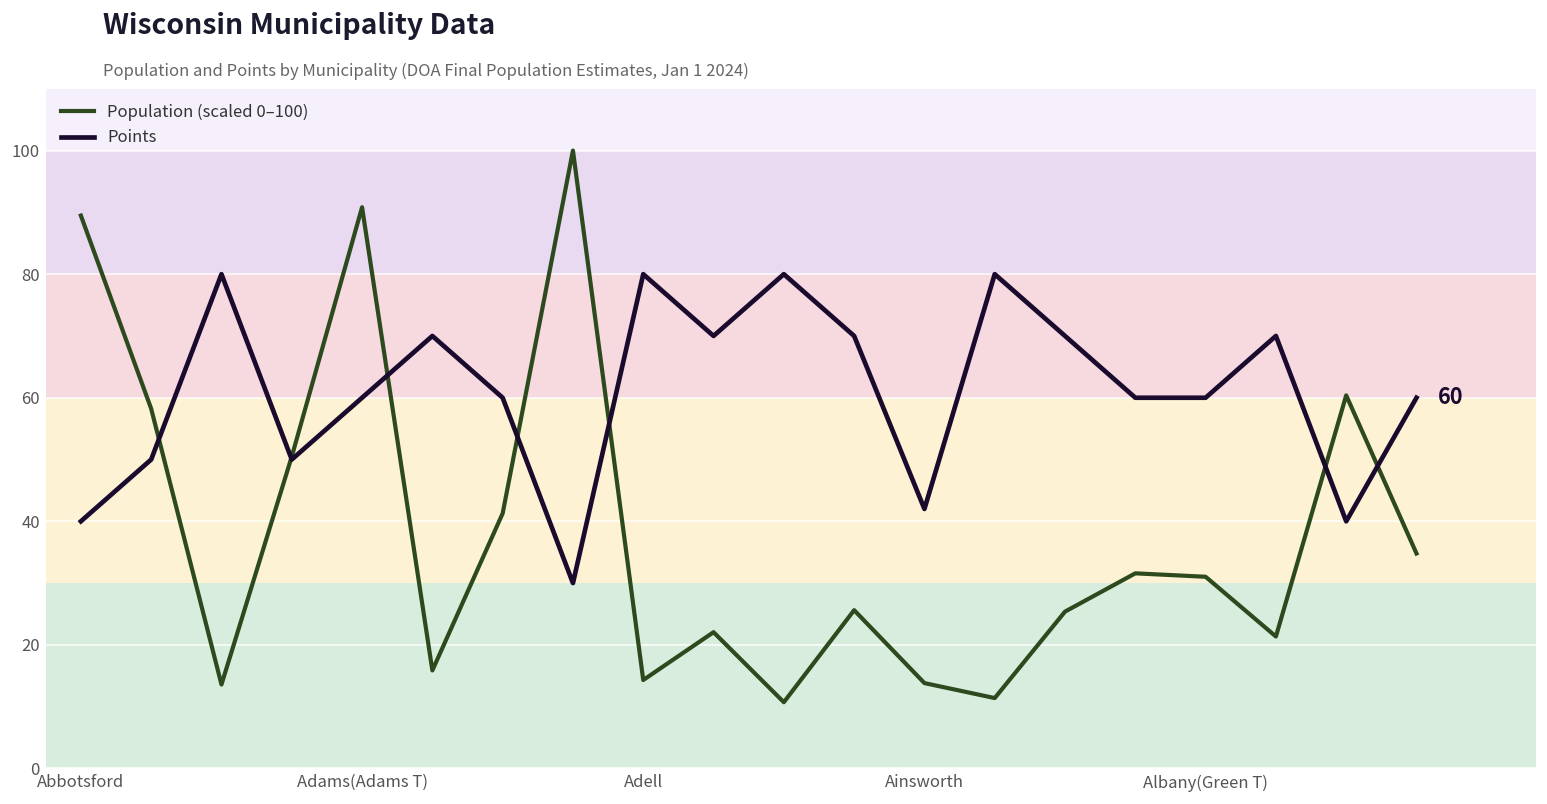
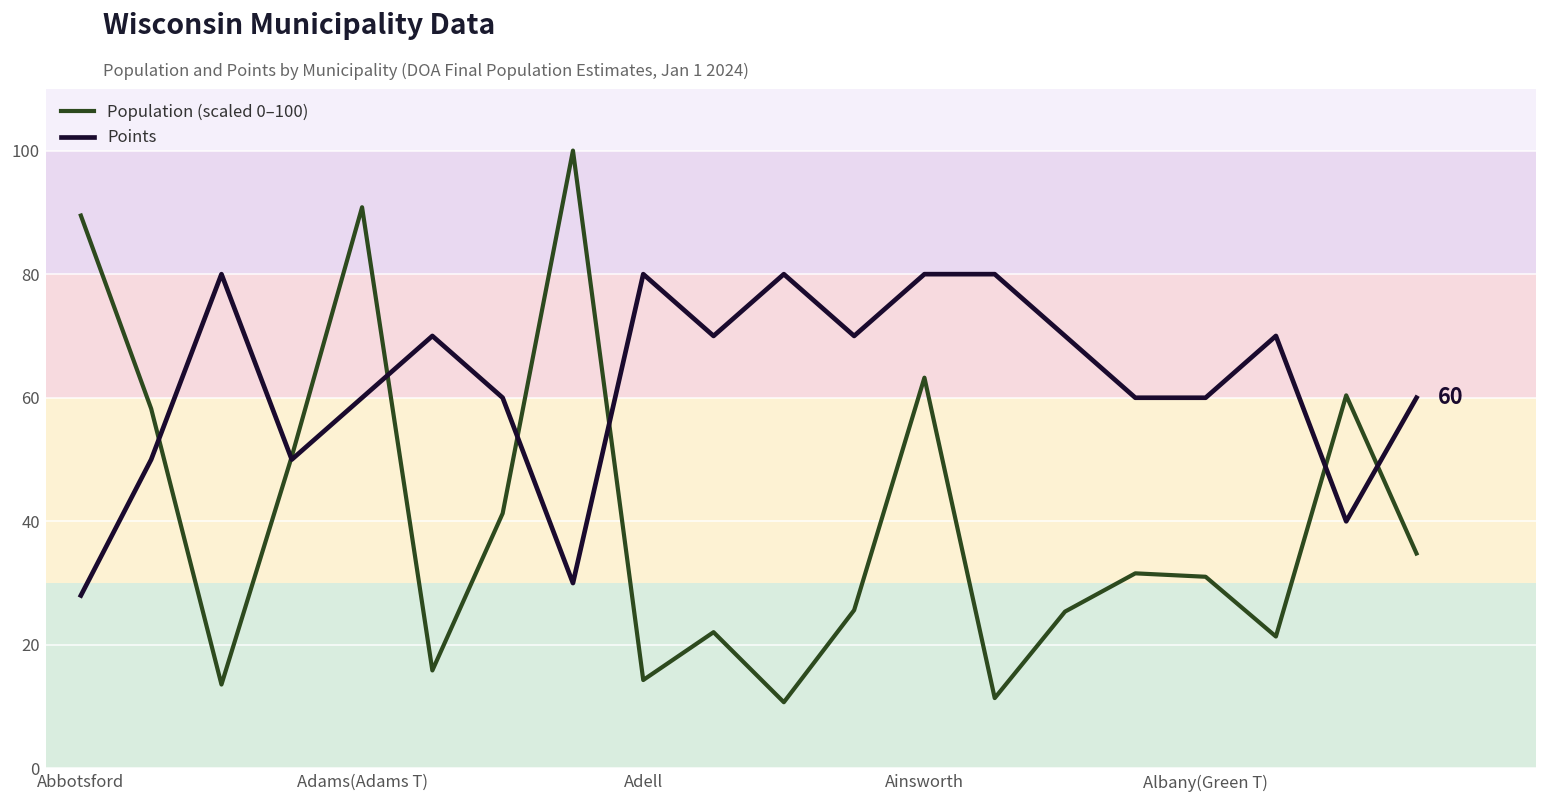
  {
    "Population (scaled 0–100)": {
      "Abbotsford": 89,
      "Adams(Adams T)": 91,
      "Adell": 14,
-     "Ainsworth": 14,
+     "Ainsworth": 63,
      "Albany(Green T)": 31
    },
    "Points": {
-     "Abbotsford": 40,
+     "Abbotsford": 28,
      "Adams(Adams T)": 60,
      "Adell": 80,
-     "Ainsworth": 42,
+     "Ainsworth": 80,
      "Albany(Green T)": 60
    }
  }
